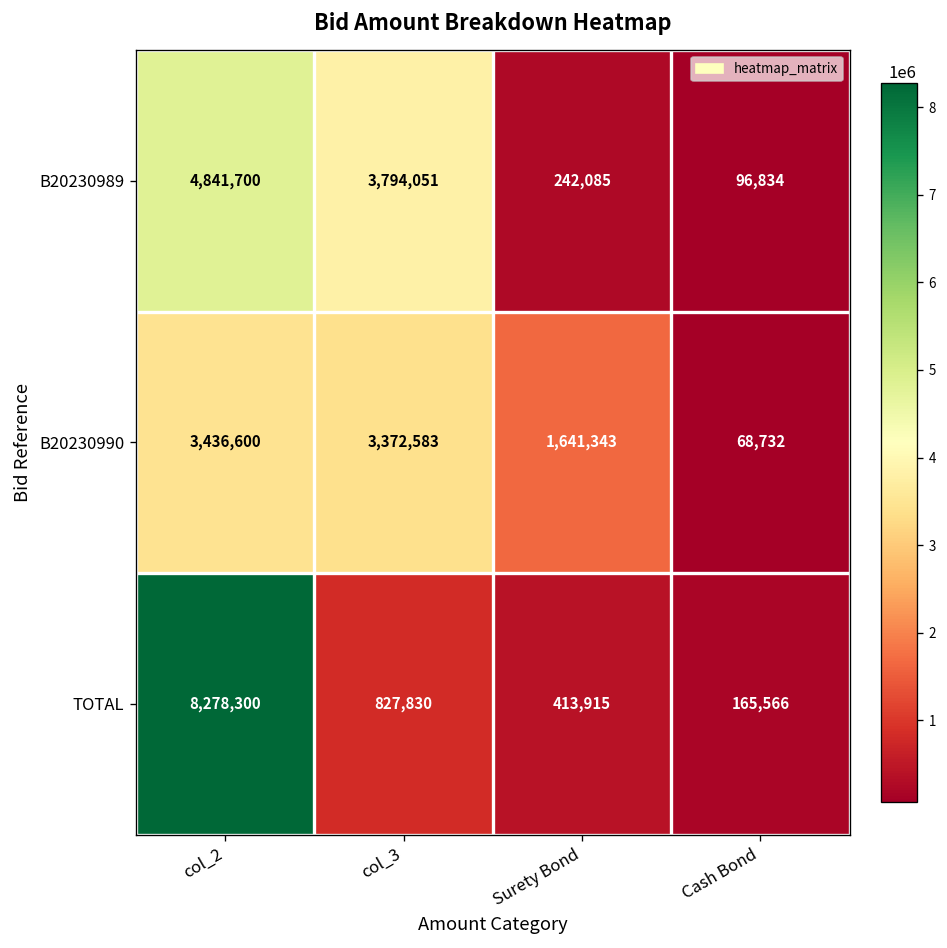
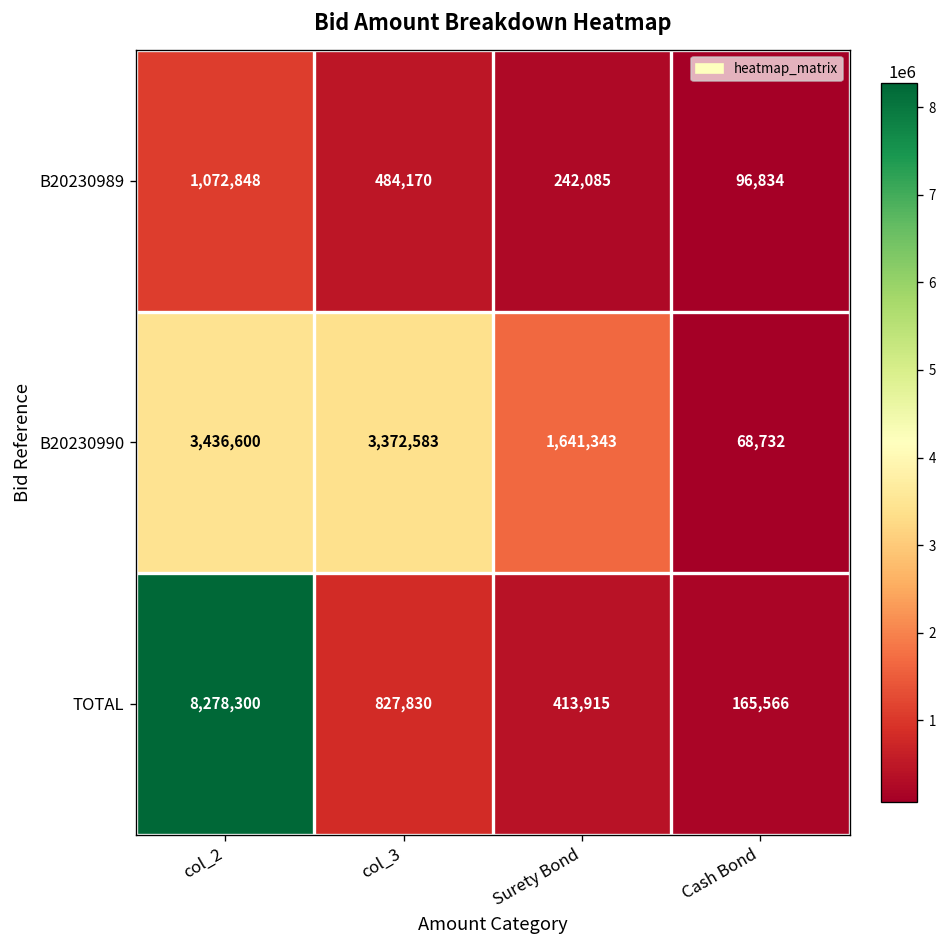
  {
    "B20230989": {
-     "col_2": "4,841,700",
-     "col_3": "3,794,051",
+     "col_2": "1,072,848",
+     "col_3": "484,170",
      "Surety Bond": "242,085",
      "Cash Bond": "96,834"
    },
    "B20230990": {
      "col_2": "3,436,600",
      "col_3": "3,372,583",
      "Surety Bond": "1,641,343",
      "Cash Bond": "68,732"
    },
    "TOTAL": {
      "col_2": "8,278,300",
      "col_3": "827,830",
      "Surety Bond": "413,915",
      "Cash Bond": "165,566"
    }
  }
